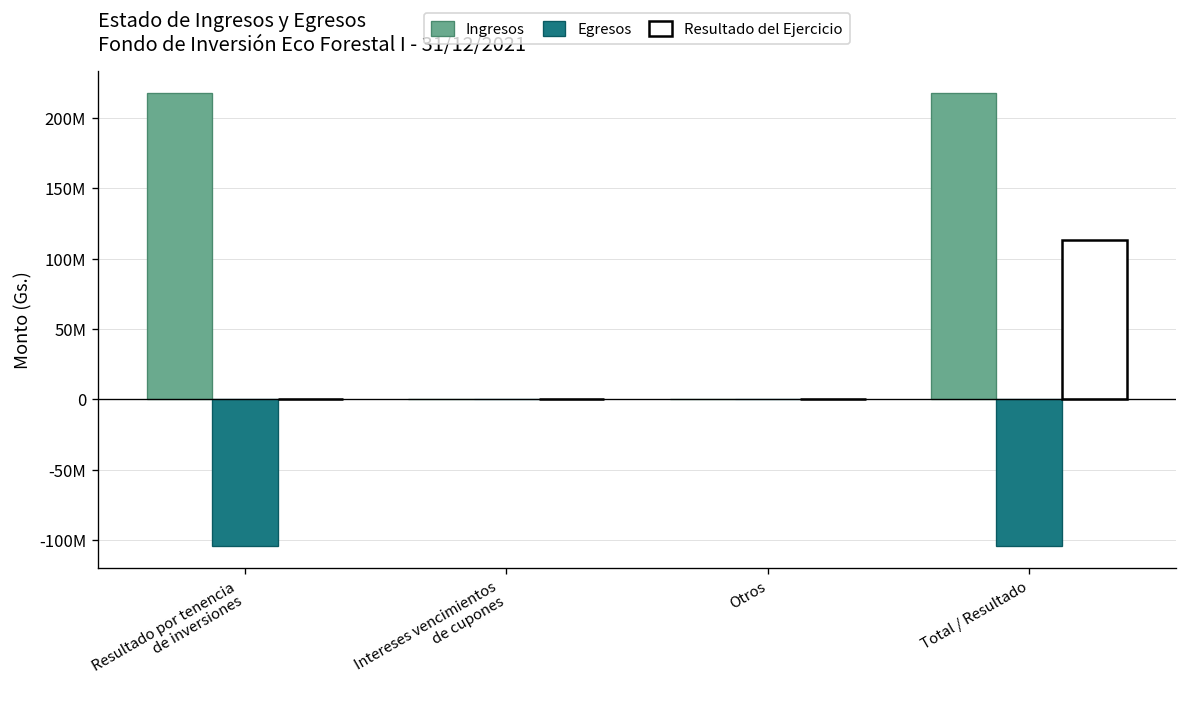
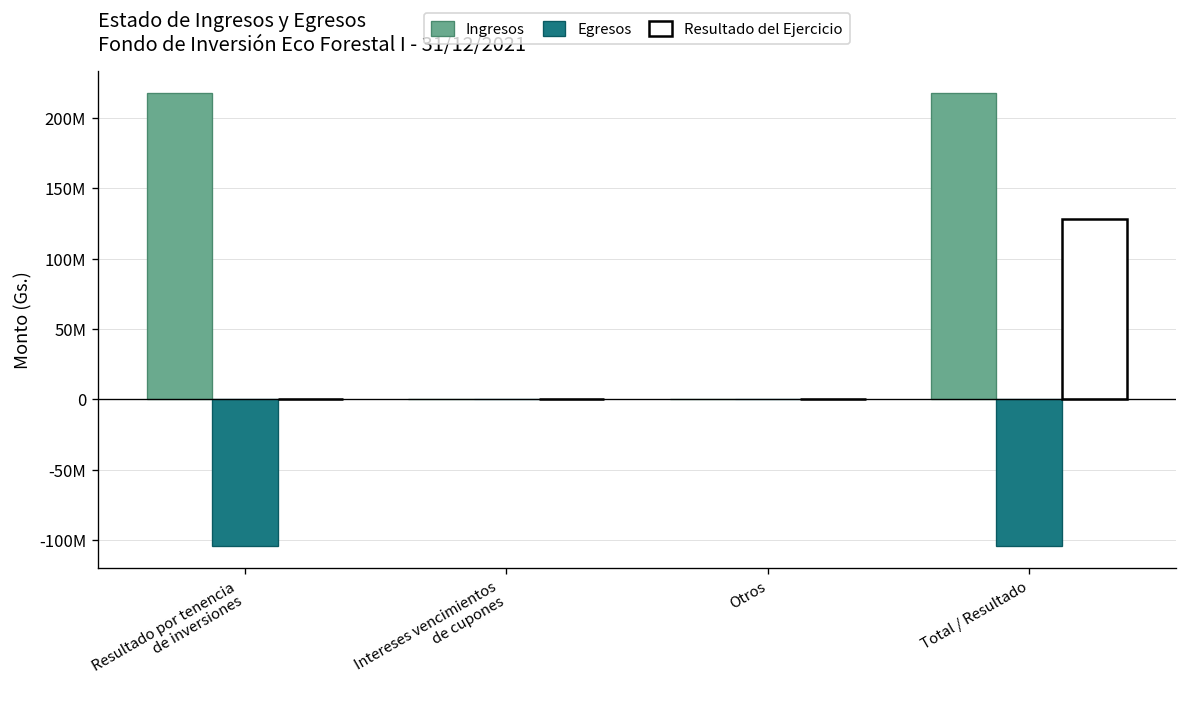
  {
    "Ingresos": {
      "Resultado por tenencia de inversiones": 218000000,
      "Intereses vencimientos de cupones": 0,
      "Otros": 0,
      "Total / Resultado": 218000000
    },
    "Egresos": {
      "Resultado por tenencia de inversiones": -104000000,
      "Intereses vencimientos de cupones": 0,
      "Otros": 0,
      "Total / Resultado": -104000000
    },
    "Resultado del Ejercicio": {
      "Resultado por tenencia de inversiones": 0,
      "Intereses vencimientos de cupones": 0,
      "Otros": 0,
-     "Total / Resultado": 114000000
+     "Total / Resultado": 128000000
    }
  }
